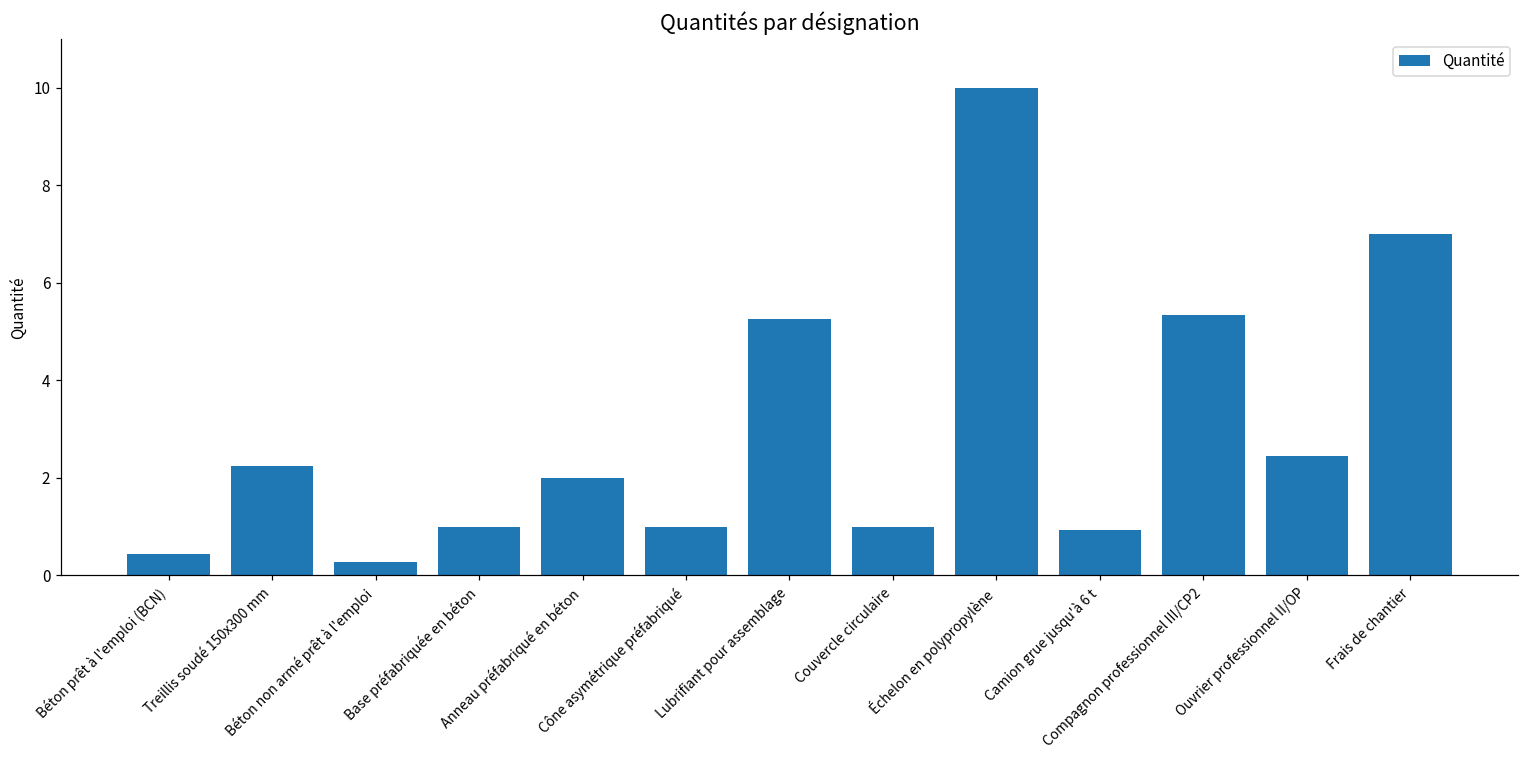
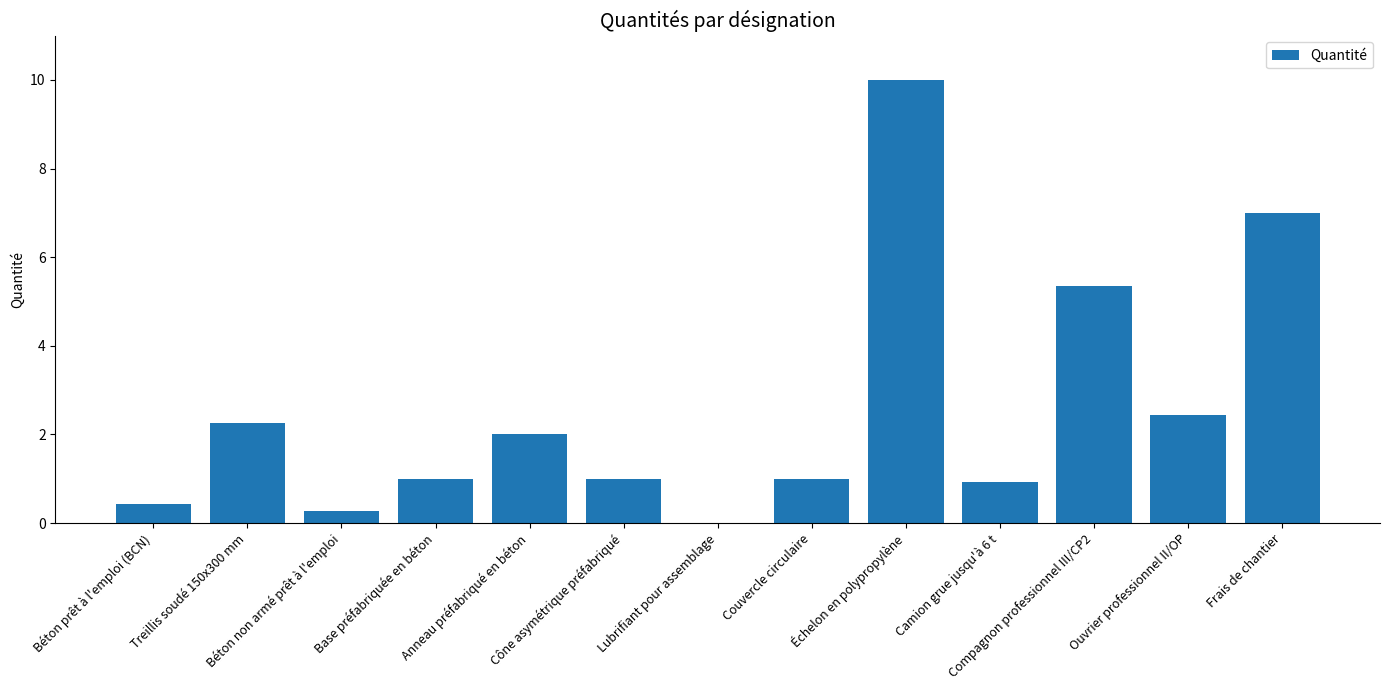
  {
    "Béton prêt à l'emploi (BCN)": 0.4,
    "Treillis soudé 150x300 mm": 2.3,
    "Béton non armé prêt à l'emploi": 0.3,
    "Base préfabriquée en béton": 1.0,
    "Anneau préfabriqué en béton": 2.0,
    "Cône asymétrique préfabriqué": 1.0,
-   "Lubrifiant pour assemblage": 5.3,
+   "Lubrifiant pour assemblage": 0.0,
    "Couvercle circulaire": 1.0,
    "Échelon en polypropylène": 10.0,
    "Camion grue jusqu'à 6 t": 0.9,
    "Compagnon professionnel III/CP2": 5.3,
    "Ouvrier professionnel II/OP": 2.4,
    "Frais de chantier": 7.0
  }
